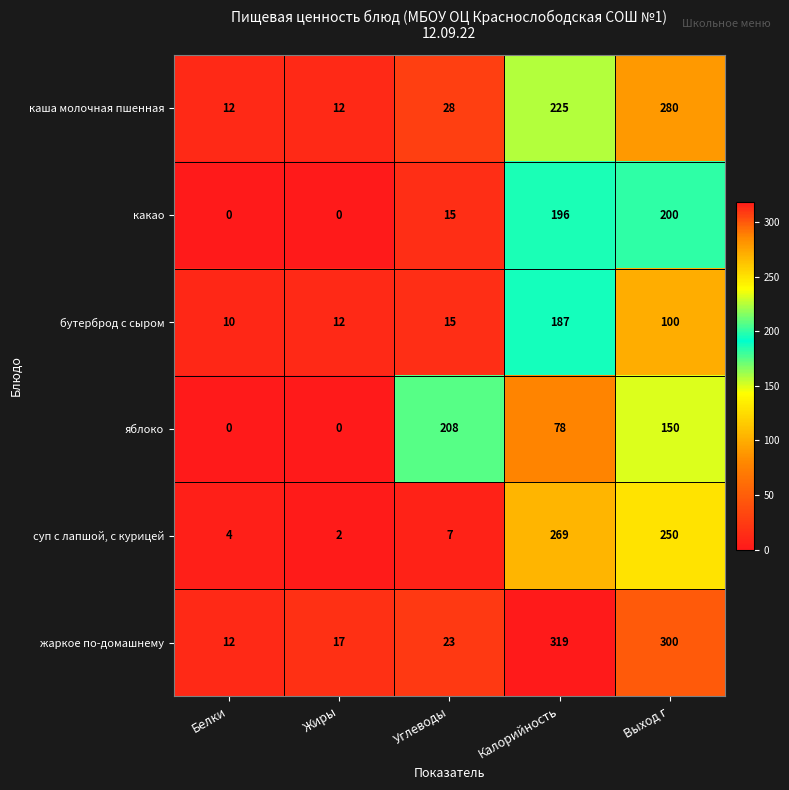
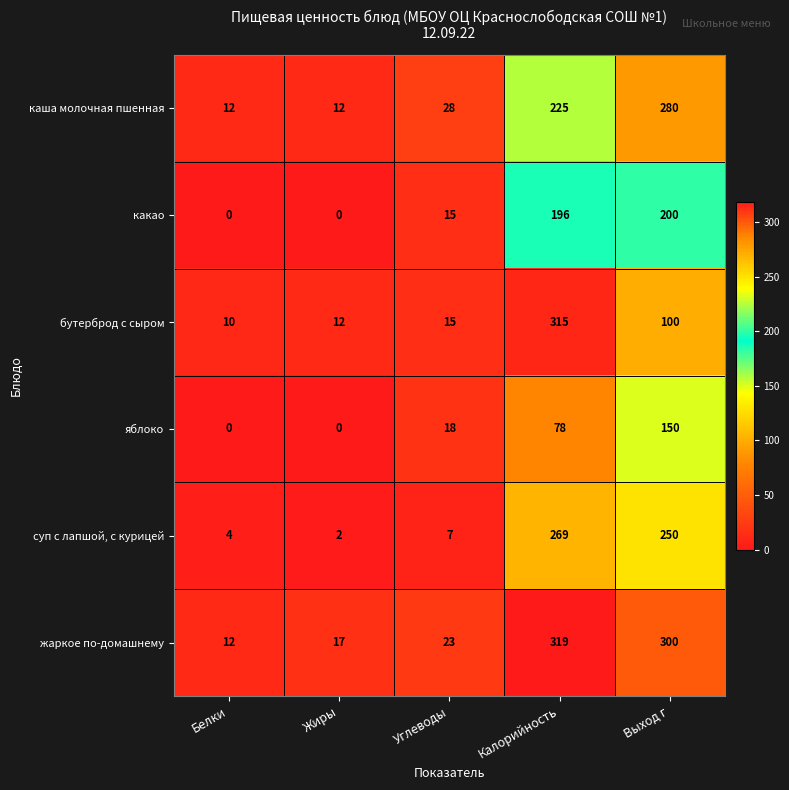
  {
    "каша молочная пшенная": {
      "Белки": 12,
      "Жиры": 12,
      "Углеводы": 28,
      "Калорийность": 225,
      "Выход г": 280
    },
    "какао": {
      "Белки": 0,
      "Жиры": 0,
      "Углеводы": 15,
      "Калорийность": 196,
      "Выход г": 200
    },
    "бутерброд с сыром": {
      "Белки": 10,
      "Жиры": 12,
      "Углеводы": 15,
-     "Калорийность": 187,
+     "Калорийность": 315,
      "Выход г": 100
    },
    "яблоко": {
      "Белки": 0,
      "Жиры": 0,
-     "Углеводы": 208,
+     "Углеводы": 18,
      "Калорийность": 78,
      "Выход г": 150
    },
    "суп с лапшой, с курицей": {
      "Белки": 4,
      "Жиры": 2,
      "Углеводы": 7,
      "Калорийность": 269,
      "Выход г": 250
    },
    "жаркое по-домашнему": {
      "Белки": 12,
      "Жиры": 17,
      "Углеводы": 23,
      "Калорийность": 319,
      "Выход г": 300
    }
  }
